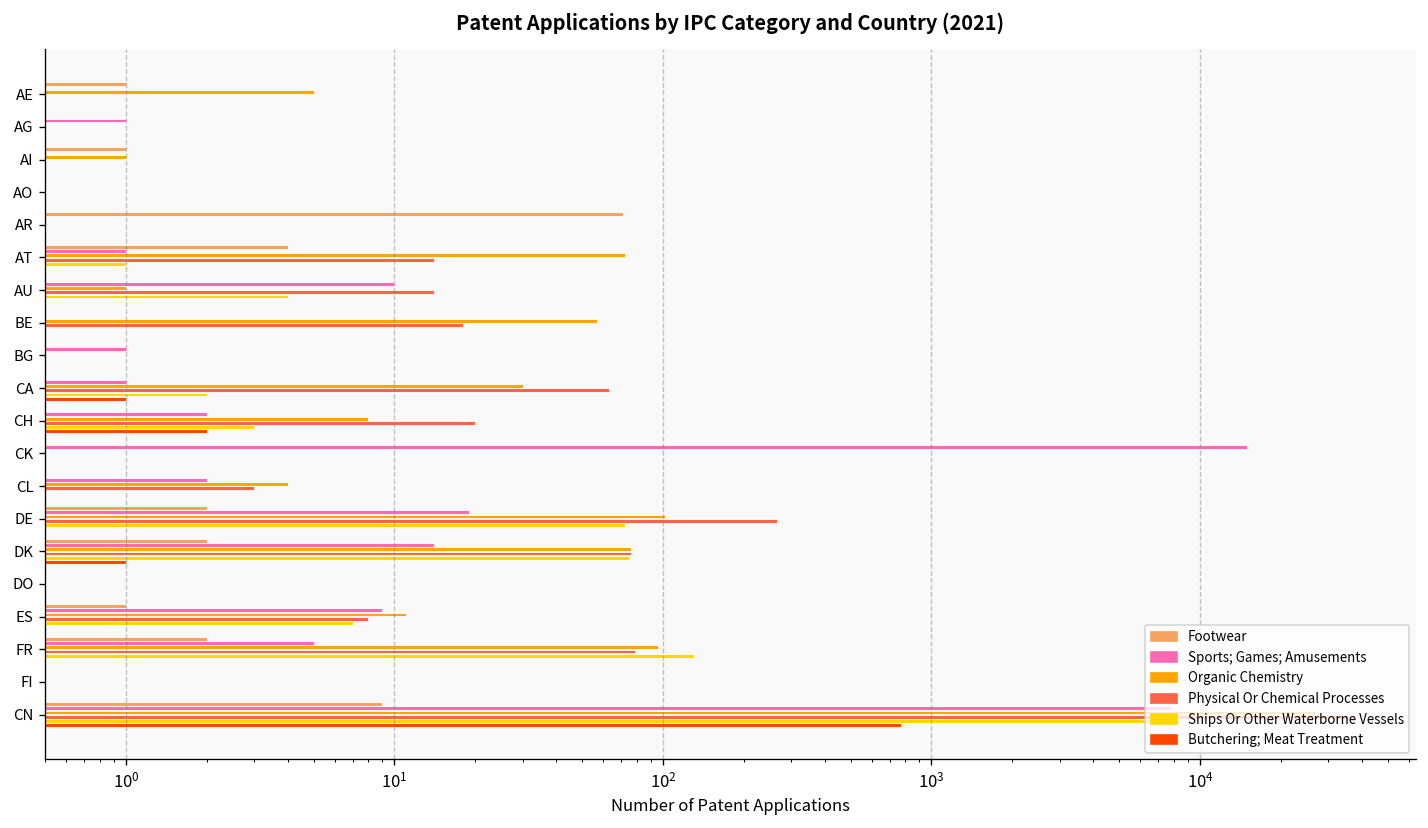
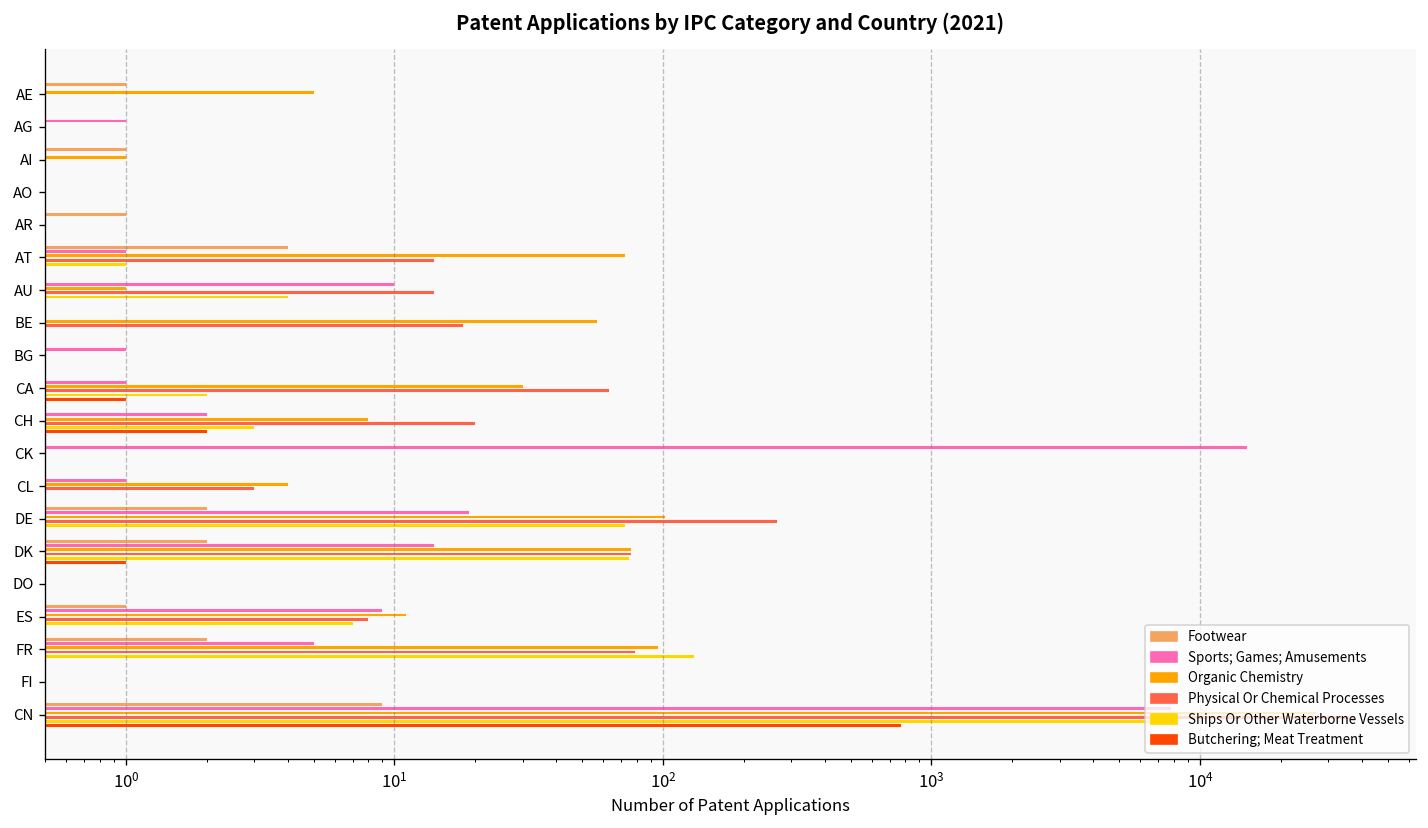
  {
    "Footwear": {
      "AE": 1,
      "AI": 1,
-     "AR": 71,
+     "AR": 1,
      "AT": 4,
      "DE": 2,
      "DK": 2,
      "ES": 1,
      "FR": 2,
      "CN": 9
    },
    "Sports; Games; Amusements": {
      "AG": 1,
      "AT": 1,
      "AU": 10,
      "BG": 1,
      "CA": 1,
      "CH": 2,
      "CK": 15000,
-     "CL": 2,
+     "CL": 1,
      "DE": 19,
      "DK": 14,
      "ES": 9,
      "FR": 5
    },
    "Physical Or Chemical Processes": {
      "AT": 14,
      "AU": 14,
      "BE": 18,
      "CA": 63,
      "CH": 20,
      "CL": 3,
      "DE": 270,
      "DK": 76,
      "ES": 8,
      "FR": 79
    },
    "Butchering; Meat Treatment": {
      "CA": 1,
      "CH": 2,
      "DK": 1,
      "CN": 770
    }
  }
